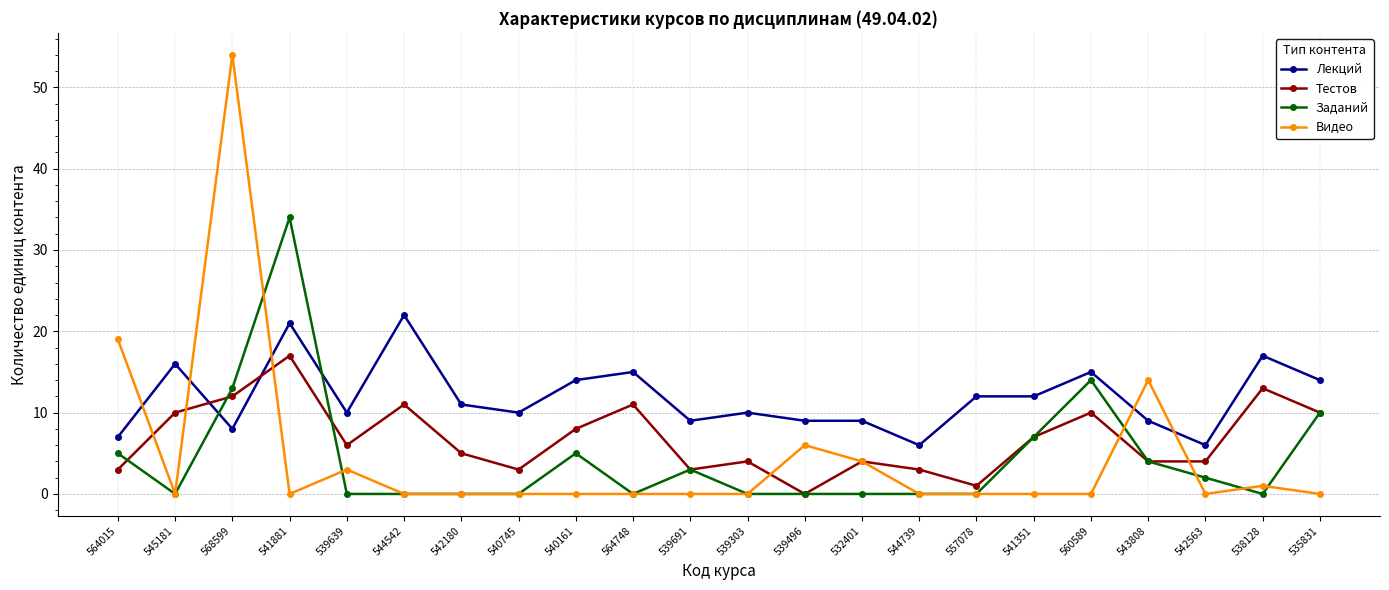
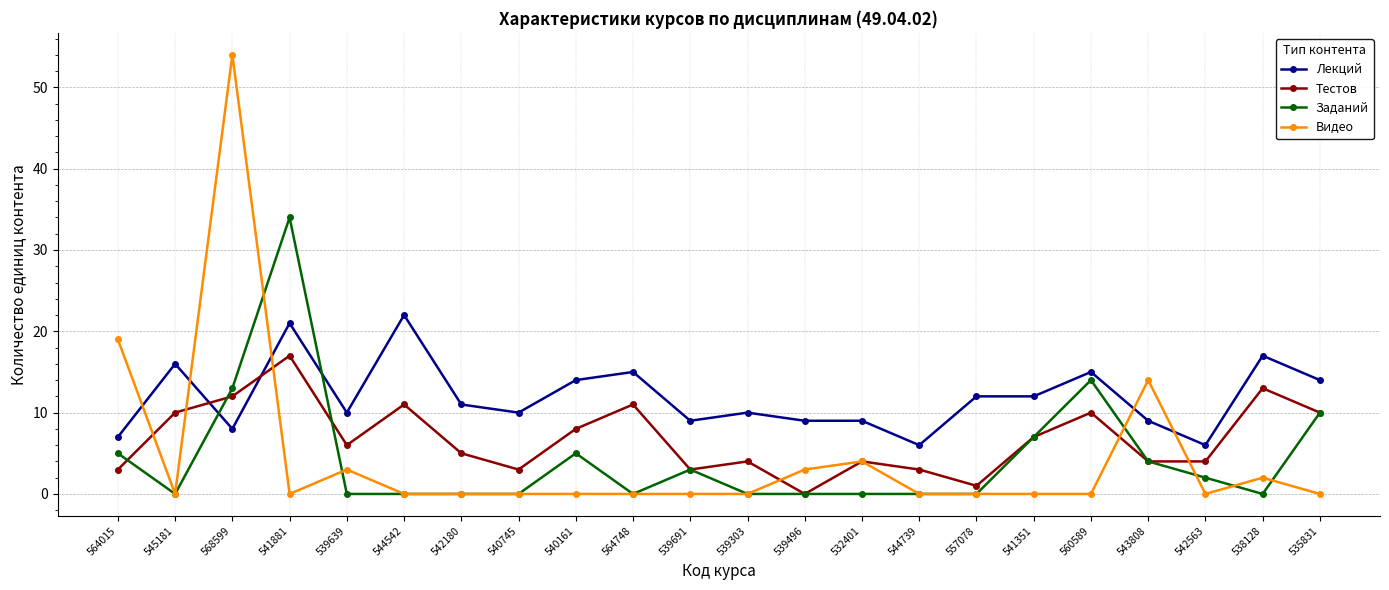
  {
    "Лекций": {
      "564015": 7,
      "545181": 16,
      "568599": 8,
      "541881": 21,
      "539639": 10,
      "544542": 22,
      "542180": 11,
      "540745": 10,
      "540161": 14,
      "564748": 15,
      "539691": 9,
      "539303": 10,
      "539496": 9,
      "532401": 9,
      "544739": 6,
      "557078": 12,
      "541351": 12,
      "560589": 15,
      "543808": 9,
      "542563": 6,
      "538128": 17,
      "535831": 14
    },
    "Тестов": {
      "564015": 3,
      "545181": 10,
      "568599": 12,
      "541881": 17,
      "539639": 6,
      "544542": 11,
      "542180": 5,
      "540745": 3,
      "540161": 8,
      "564748": 11,
      "539303": 4,
      "544739": 3,
      "557078": 1,
      "560589": 10,
      "542563": 4,
      "538128": 13
    },
    "Заданий": {
      "564015": 5,
      "568599": 13,
      "541881": 34,
      "539639": 0,
      "540161": 5,
      "532401": 0,
      "560589": 14,
      "542563": 2,
      "538128": 0
    },
    "Видео": {
      "564015": 19,
      "568599": 54,
      "541881": 0,
      "539639": 3,
      "540161": 0,
      "539691": 0,
-     "539496": 6,
+     "539496": 3,
      "541351": 0,
      "560589": 0,
      "543808": 14,
      "542563": 0,
-     "538128": 1,
+     "538128": 2,
      "535831": 0
    }
  }
